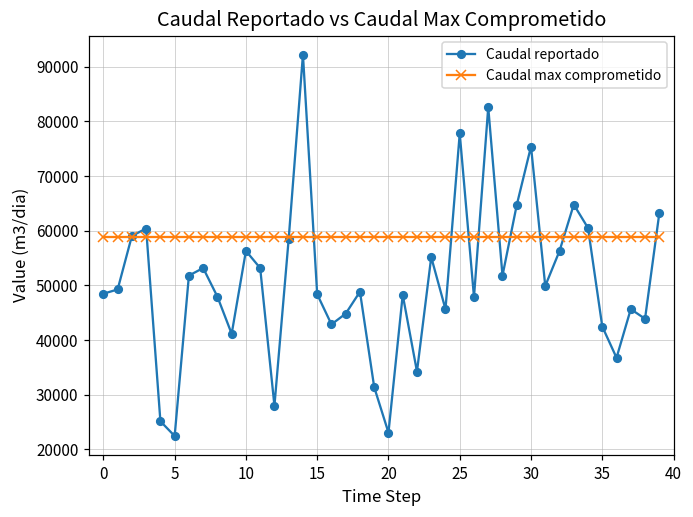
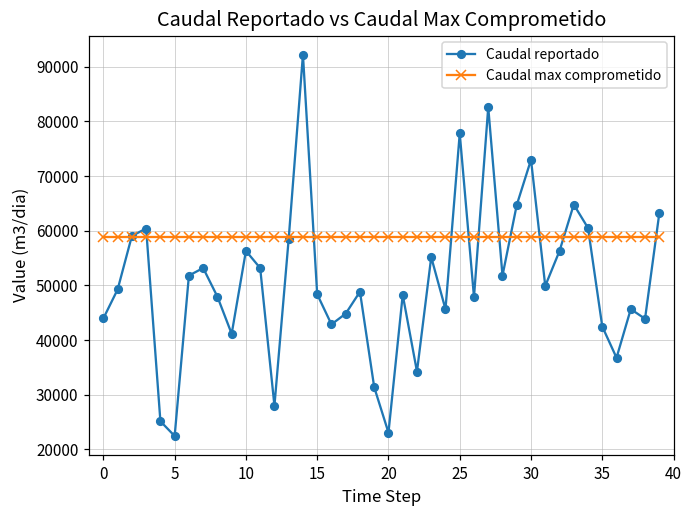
  {
    "Caudal reportado": {
-     "0": 48000,
+     "0": 44000,
      "5": 22000,
      "10": 56000,
      "15": 48000,
      "20": 23000,
      "25": 78000,
-     "30": 75000,
+     "30": 73000,
      "35": 42000
    },
    "Caudal max comprometido": {
      "0": 59000,
      "5": 59000,
      "10": 59000,
      "15": 59000,
      "20": 59000,
      "25": 59000,
      "30": 59000,
      "35": 59000
    }
  }
